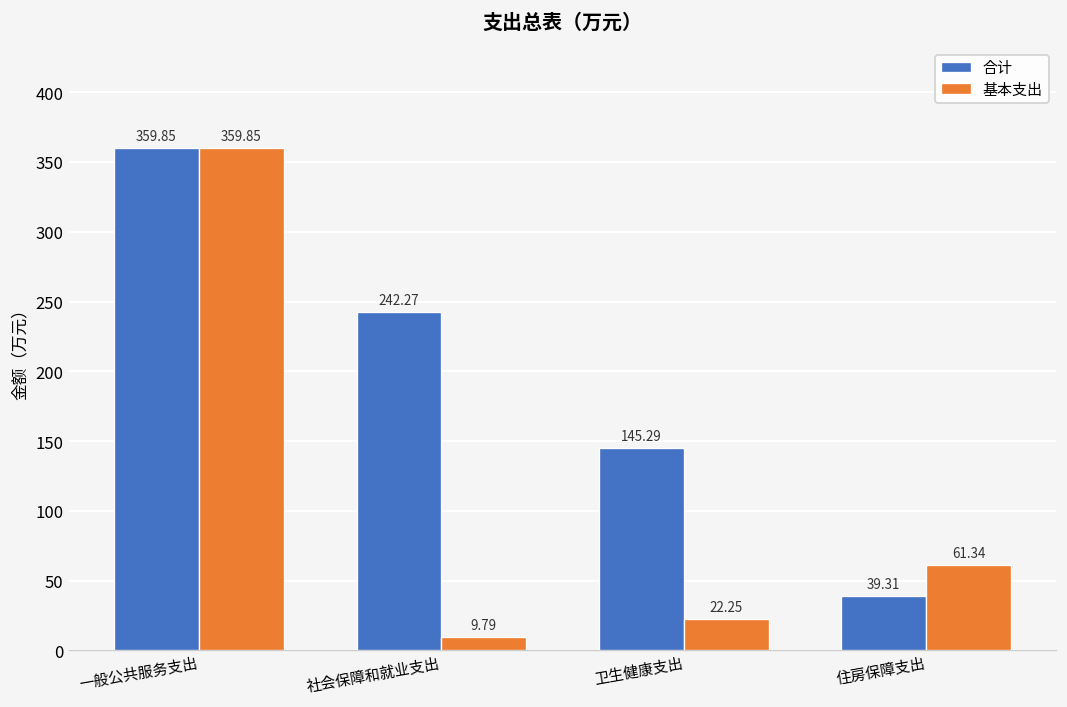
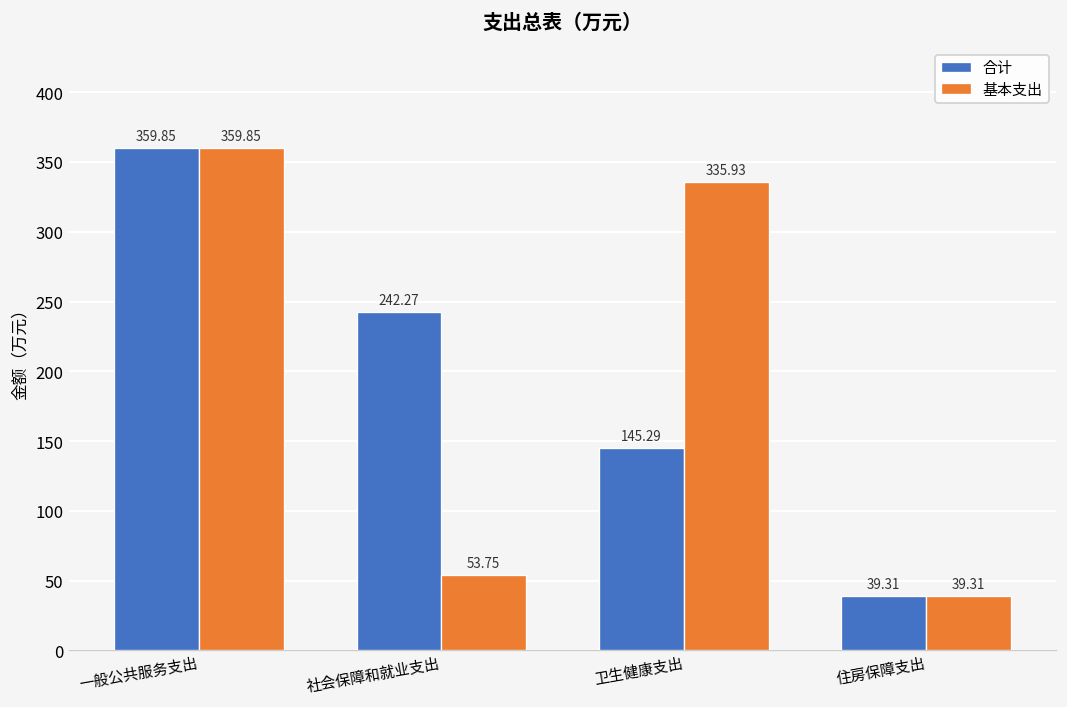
  {
    "合计": {
      "一般公共服务支出": 359.85,
      "社会保障和就业支出": 242.27,
      "卫生健康支出": 145.29,
      "住房保障支出": 39.31
    },
    "基本支出": {
      "一般公共服务支出": 359.85,
-     "社会保障和就业支出": 9.79,
-     "卫生健康支出": 22.25,
-     "住房保障支出": 61.34
+     "社会保障和就业支出": 53.75,
+     "卫生健康支出": 335.93,
+     "住房保障支出": 39.31
    }
  }
